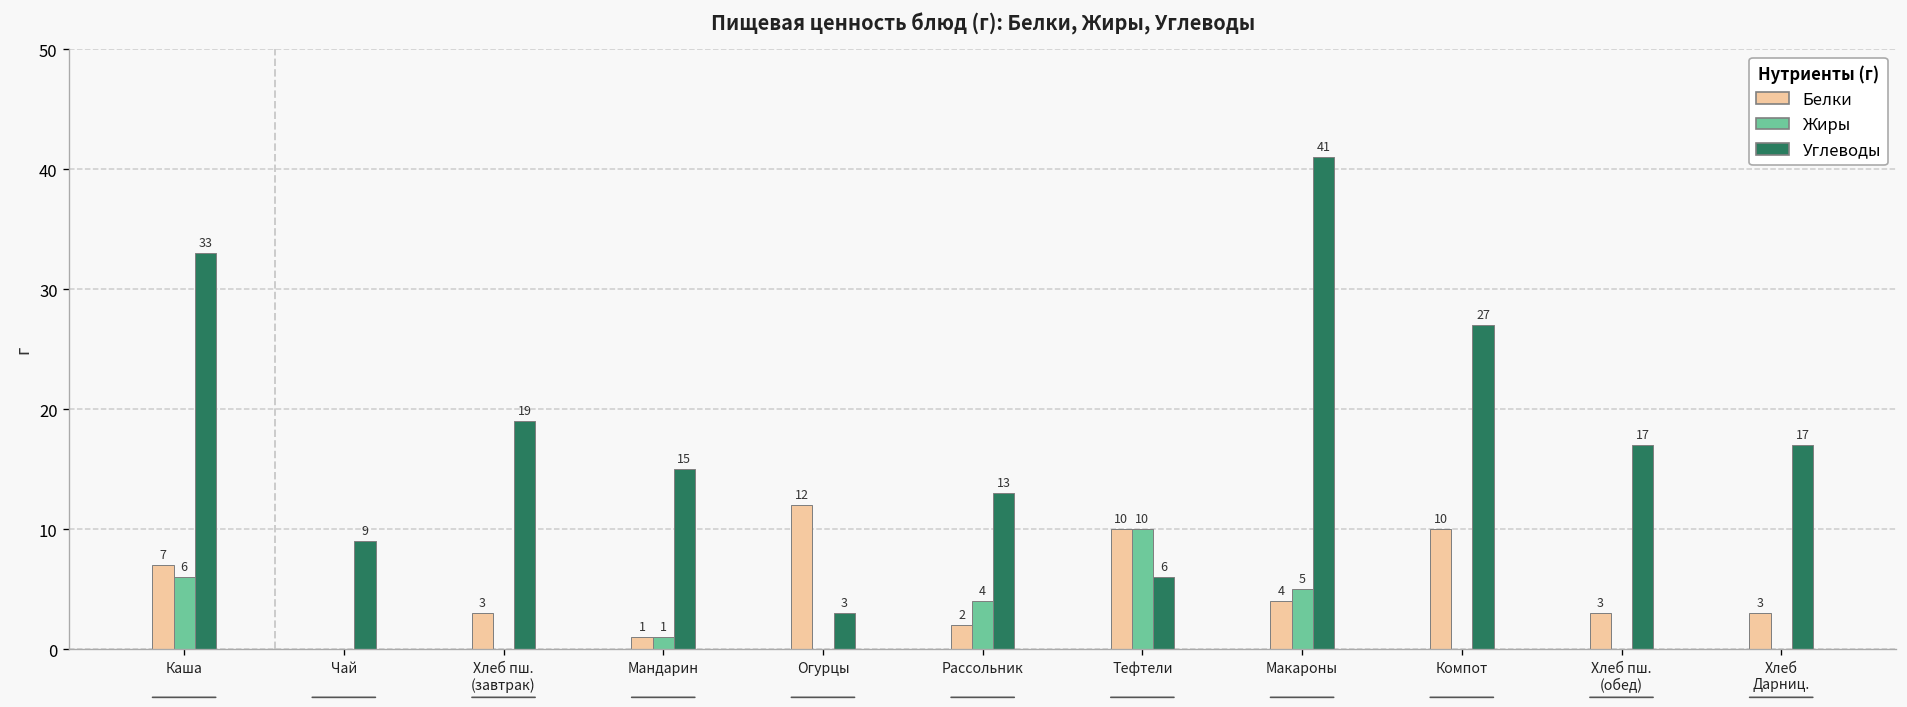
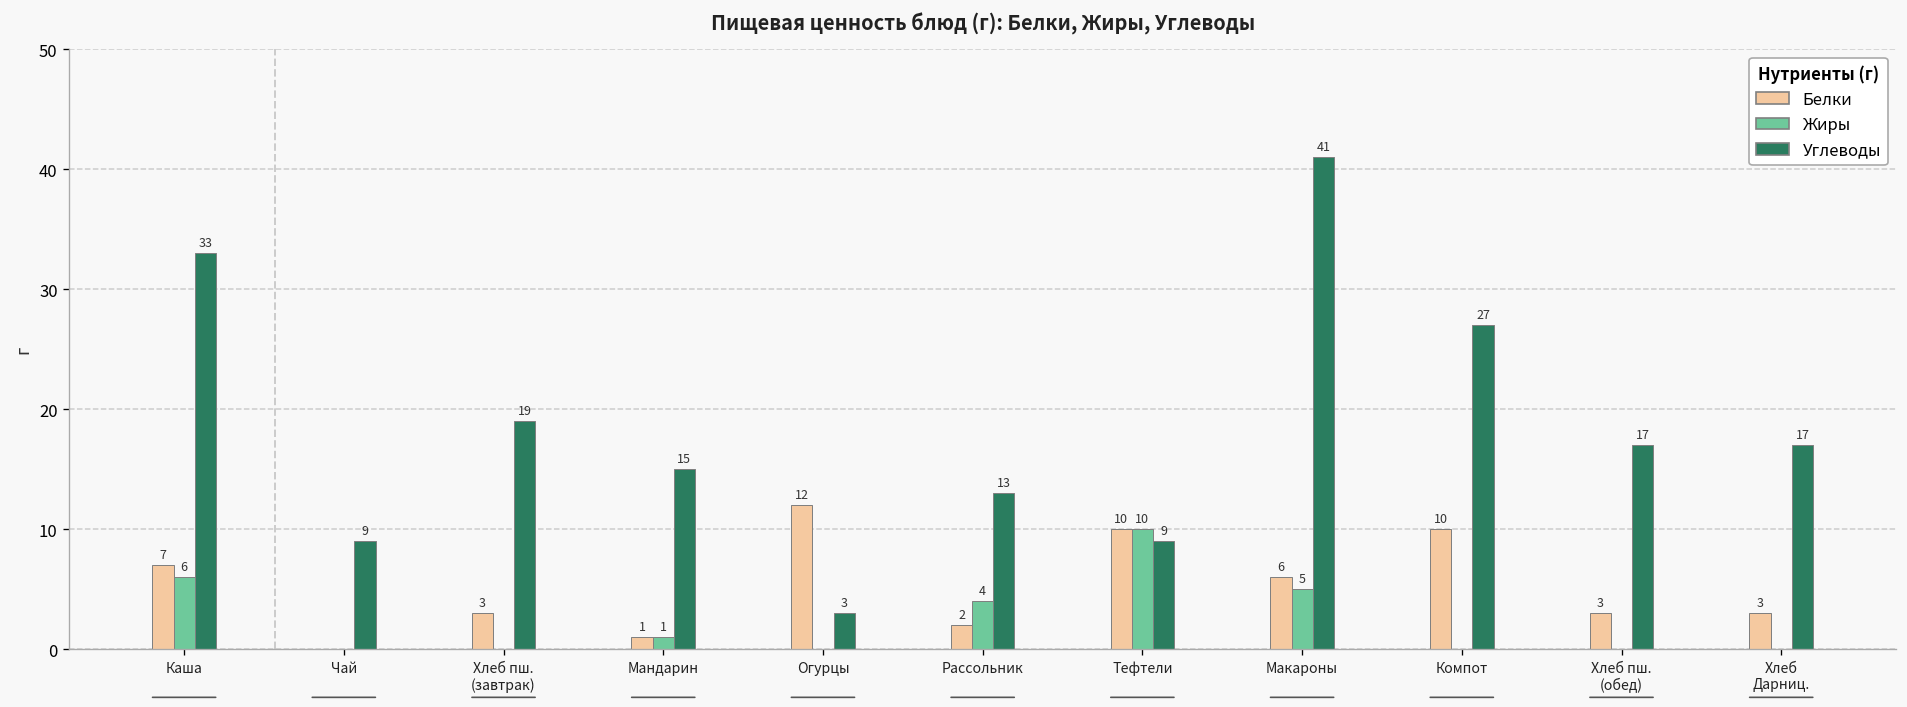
  {
    "Белки": {
      "Каша": 7,
      "Хлеб пш. (завтрак)": 3,
      "Мандарин": 1,
      "Огурцы": 12,
      "Рассольник": 2,
      "Тефтели": 10,
-     "Макароны": 4,
+     "Макароны": 6,
      "Компот": 10,
      "Хлеб пш. (обед)": 3,
      "Хлеб Дарниц.": 3
    },
    "Жиры": {
      "Каша": 6,
      "Мандарин": 1,
      "Рассольник": 4,
      "Тефтели": 10,
      "Макароны": 5
    },
    "Углеводы": {
      "Каша": 33,
      "Чай": 9,
      "Хлеб пш. (завтрак)": 19,
      "Мандарин": 15,
      "Огурцы": 3,
      "Рассольник": 13,
-     "Тефтели": 6,
+     "Тефтели": 9,
      "Макароны": 41,
      "Компот": 27,
      "Хлеб пш. (обед)": 17,
      "Хлеб Дарниц.": 17
    }
  }
